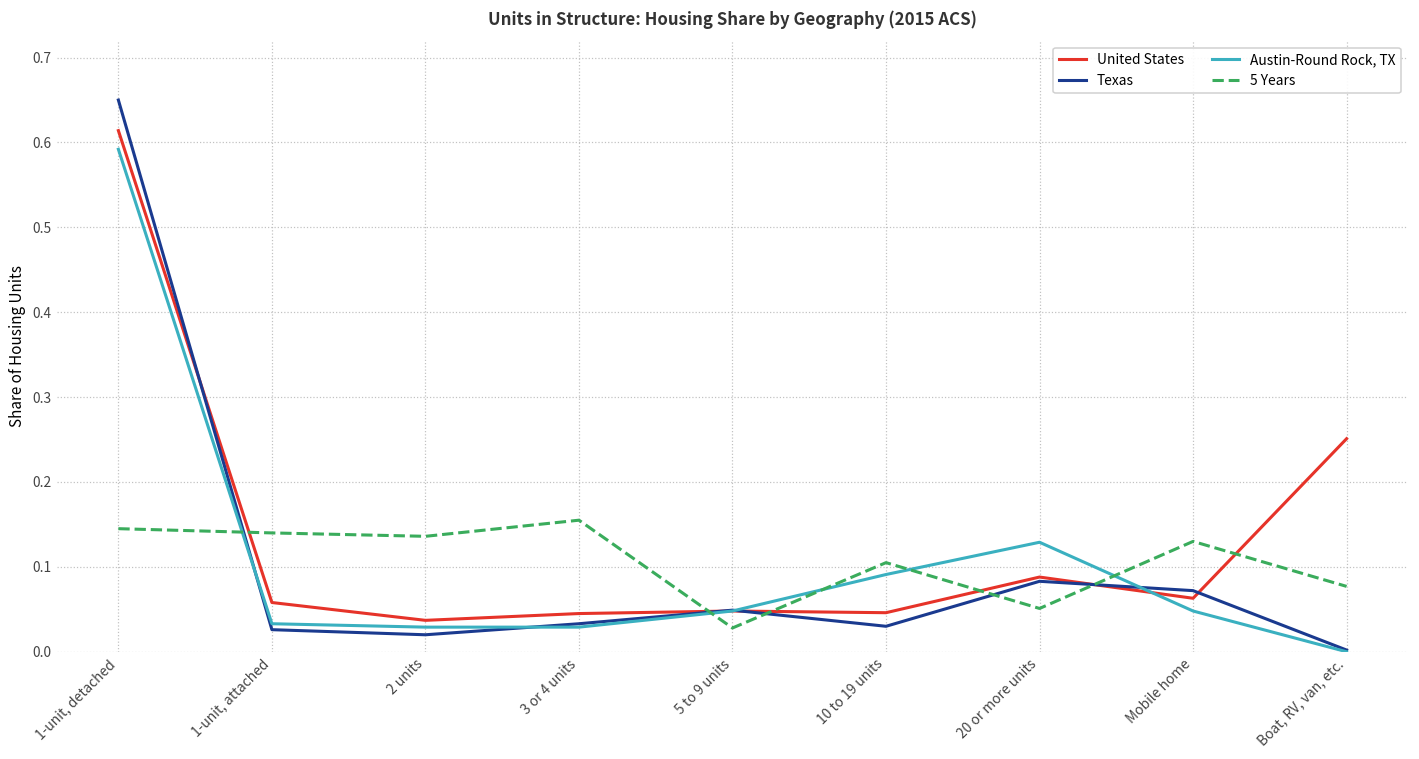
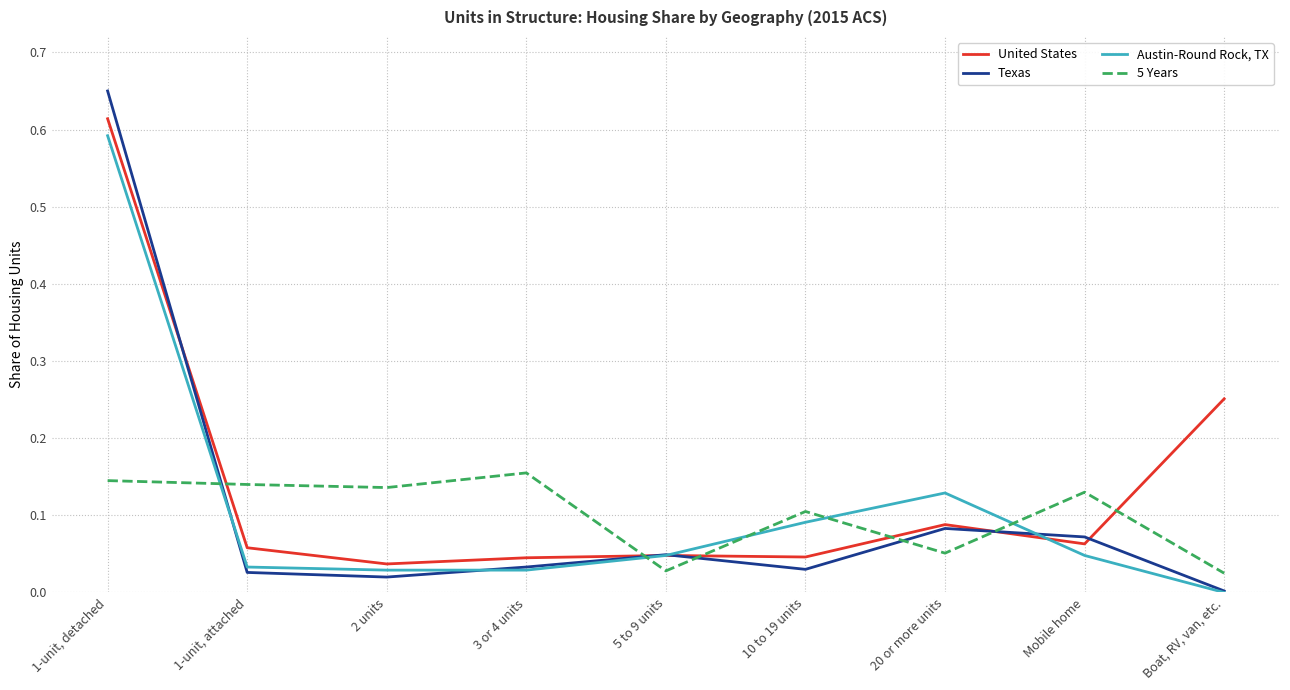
  {
    "United States": {
      "1-unit, detached": 0.61,
      "1-unit, attached": 0.06,
      "2 units": 0.04,
      "3 or 4 units": 0.05,
      "10 to 19 units": 0.05,
      "20 or more units": 0.09,
      "Mobile home": 0.06,
      "Boat, RV, van, etc.": 0.25
    },
    "Texas": {
      "1-unit, detached": 0.65,
      "1-unit, attached": 0.03,
      "2 units": 0.02,
      "3 or 4 units": 0.03,
      "10 to 19 units": 0.03,
      "20 or more units": 0.08,
      "Mobile home": 0.07
    },
    "Austin-Round Rock, TX": {
      "1-unit, detached": 0.59,
      "1-unit, attached": 0.03,
      "2 units": 0.03,
      "3 or 4 units": 0.03,
      "10 to 19 units": 0.09,
      "20 or more units": 0.13,
      "Mobile home": 0.05
    },
    "5 Years": {
      "1-unit, detached": 0.15,
      "1-unit, attached": 0.14,
      "2 units": 0.14,
      "3 or 4 units": 0.16,
      "5 to 9 units": 0.03,
      "10 to 19 units": 0.11,
      "20 or more units": 0.05,
      "Mobile home": 0.13,
-     "Boat, RV, van, etc.": 0.08
+     "Boat, RV, van, etc.": 0.03
    }
  }
